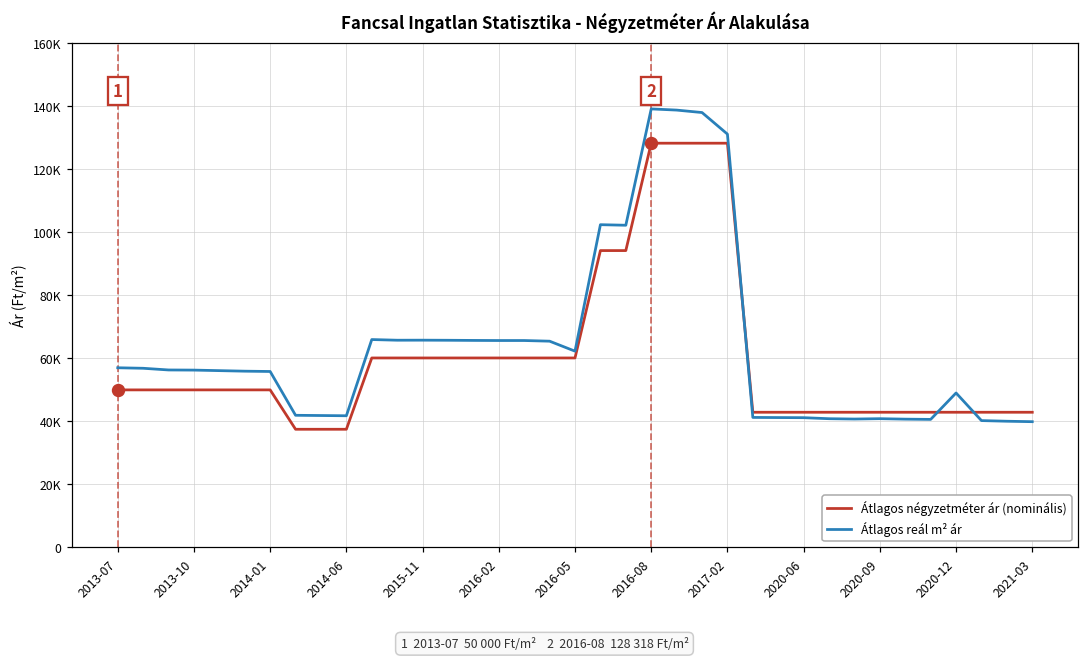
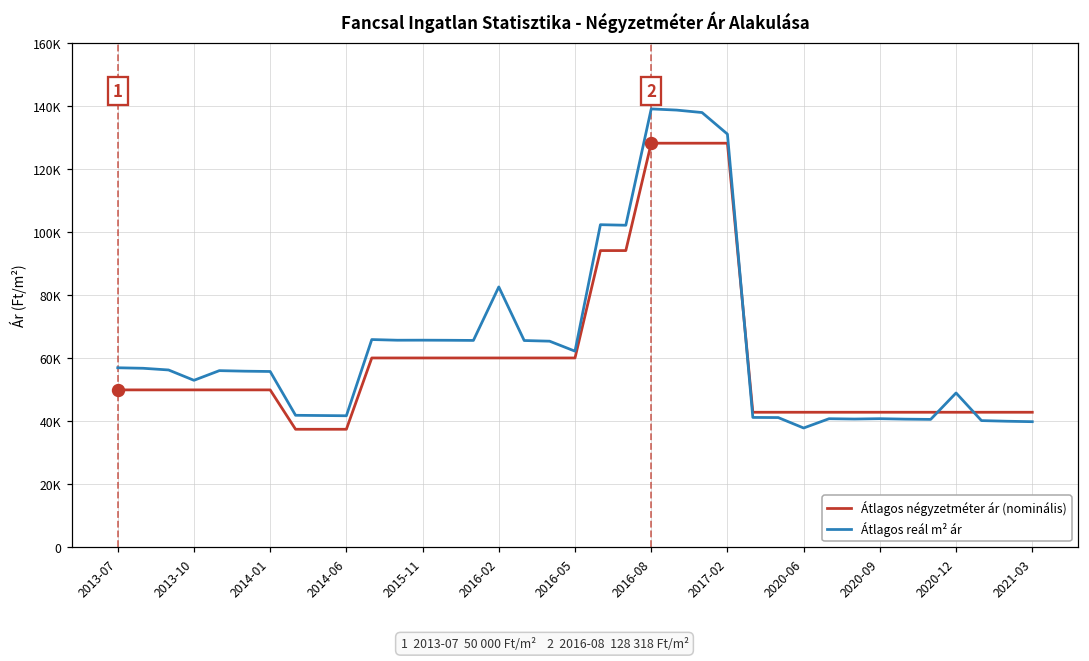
  {
    "Átlagos reál m² ár": {
      "2013-07": 57000,
-     "2013-10": 56000,
+     "2013-10": 53000,
      "2014-01": 56000,
      "2014-06": 42000,
      "2015-11": 66000,
-     "2016-02": 66000,
+     "2016-02": 83000,
      "2016-05": 62000,
      "2017-02": 131000,
-     "2020-06": 41000,
+     "2020-06": 38000,
      "2020-09": 41000,
      "2020-12": 49000,
      "2021-03": 40000
    }
  }
